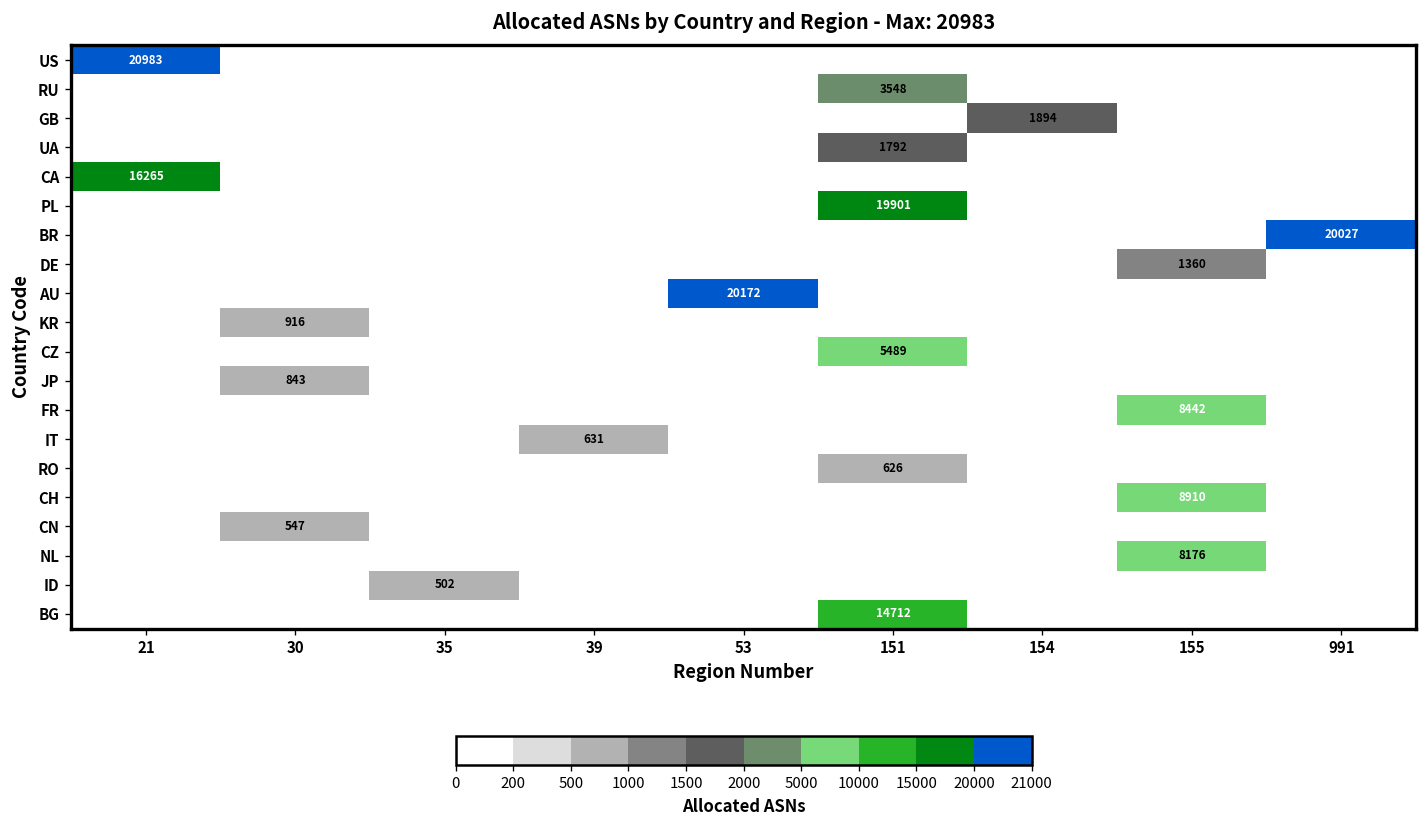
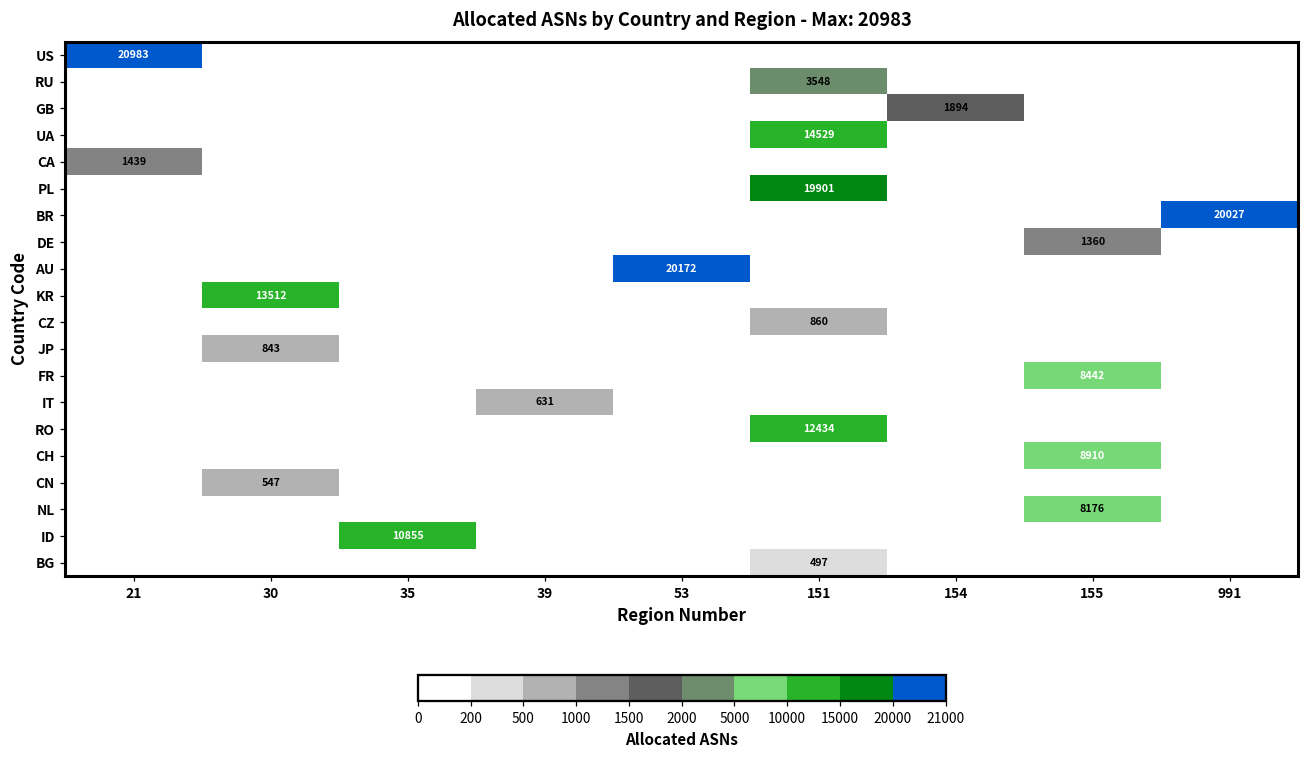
  {
    "US": {
      "21": 20983
    },
    "RU": {
      "151": 3548
    },
    "GB": {
      "154": 1894
    },
    "UA": {
-     "151": 1792
+     "151": 14529
    },
    "CA": {
-     "21": 16265
+     "21": 1439
    },
    "PL": {
      "151": 19901
    },
    "BR": {
      "991": 20027
    },
    "DE": {
      "155": 1360
    },
    "AU": {
      "53": 20172
    },
    "KR": {
-     "30": 916
+     "30": 13512
    },
    "CZ": {
-     "151": 5489
+     "151": 860
    },
    "JP": {
      "30": 843
    },
    "FR": {
      "155": 8442
    },
    "IT": {
      "39": 631
    },
    "RO": {
-     "151": 626
+     "151": 12434
    },
    "CH": {
      "155": 8910
    },
    "CN": {
      "30": 547
    },
    "NL": {
      "155": 8176
    },
    "ID": {
-     "35": 502
+     "35": 10855
    },
    "BG": {
-     "151": 14712
+     "151": 497
    }
  }
